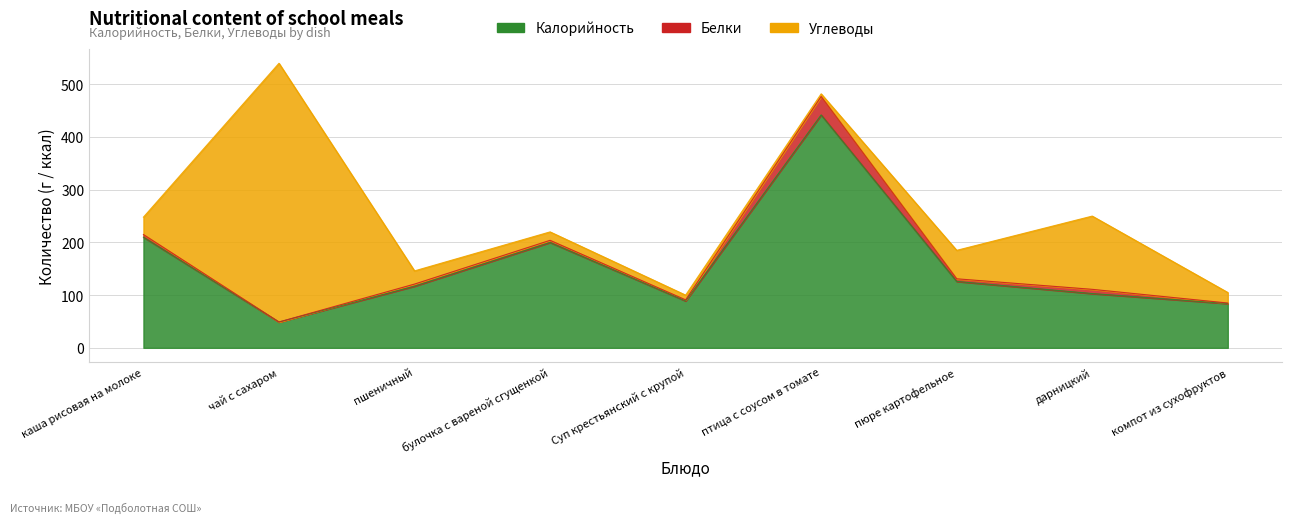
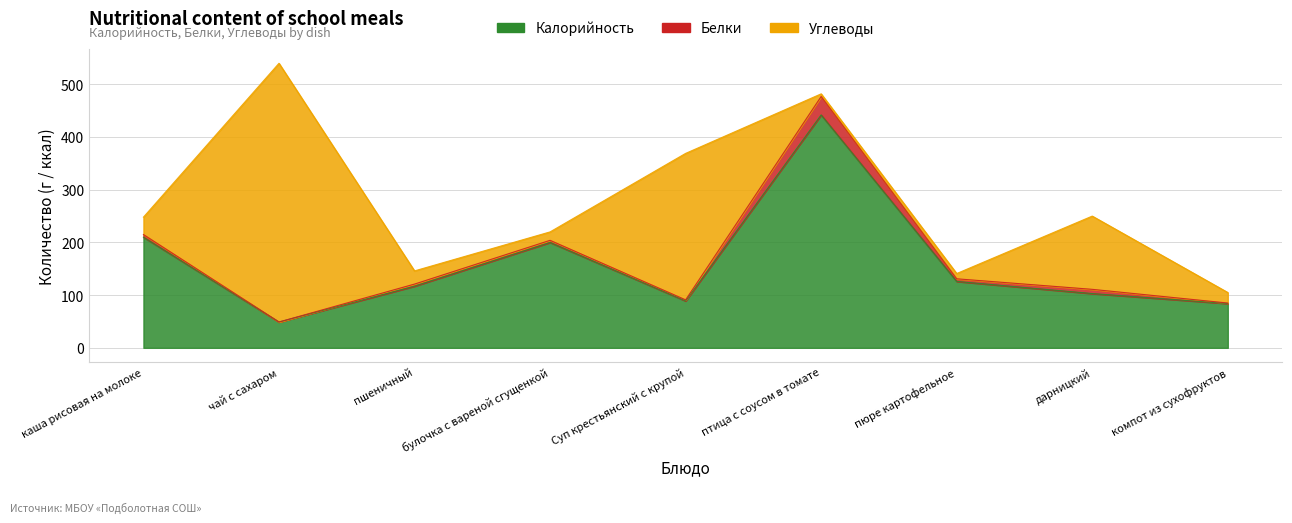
  {
    "Калорийность": {
      "каша рисовая на молоке": 210,
      "птица с соусом в томате": 440,
      "пюре картофельное": 130,
      "дарницкий": 100
    },
    "Белки": {
      "каша рисовая на молоке": 10,
      "птица с соусом в томате": 40,
      "пюре картофельное": 10,
      "дарницкий": 10
    },
    "Углеводы": {
      "каша рисовая на молоке": 30,
      "чай с сахаром": 490,
      "пшеничный": 30,
      "булочка с вареной сгущенкой": 20,
-     "Суп крестьянский с крупой": 10,
+     "Суп крестьянский с крупой": 280,
      "птица с соусом в томате": 10,
-     "пюре картофельное": 50,
+     "пюре картофельное": 10,
      "дарницкий": 140,
      "компот из сухофруктов": 20
    }
  }
